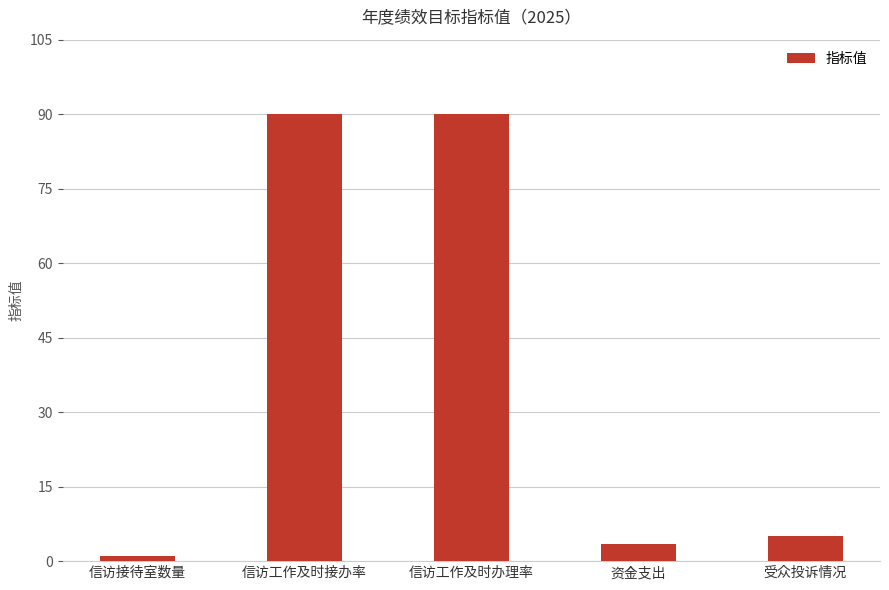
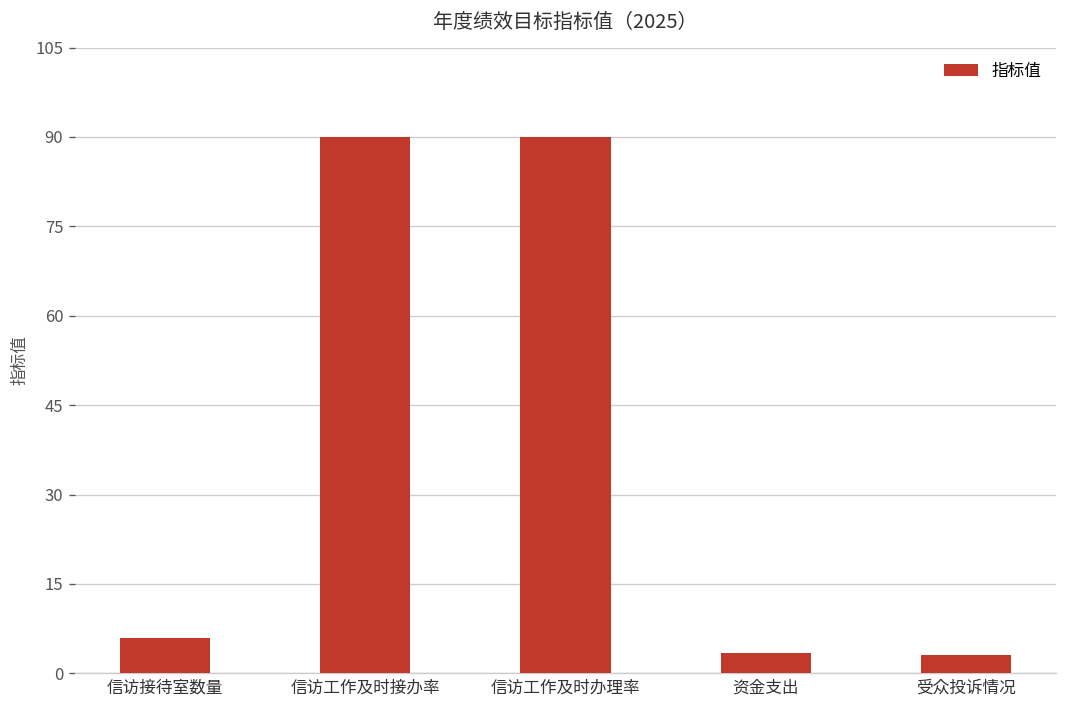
  {
-   "信访接待室数量": 1,
+   "信访接待室数量": 6,
    "信访工作及时接办率": 90,
    "信访工作及时办理率": 90,
    "资金支出": 3,
-   "受众投诉情况": 5
+   "受众投诉情况": 3
  }
